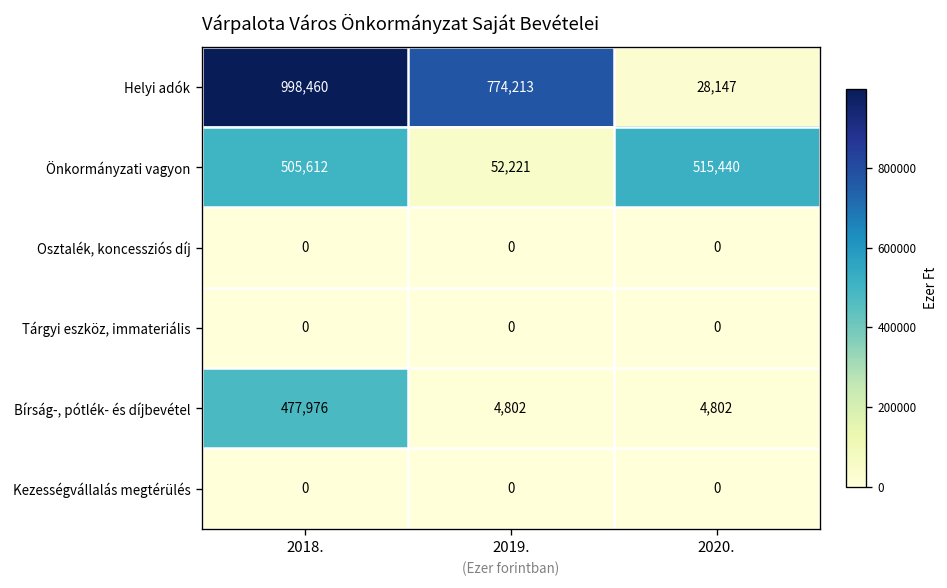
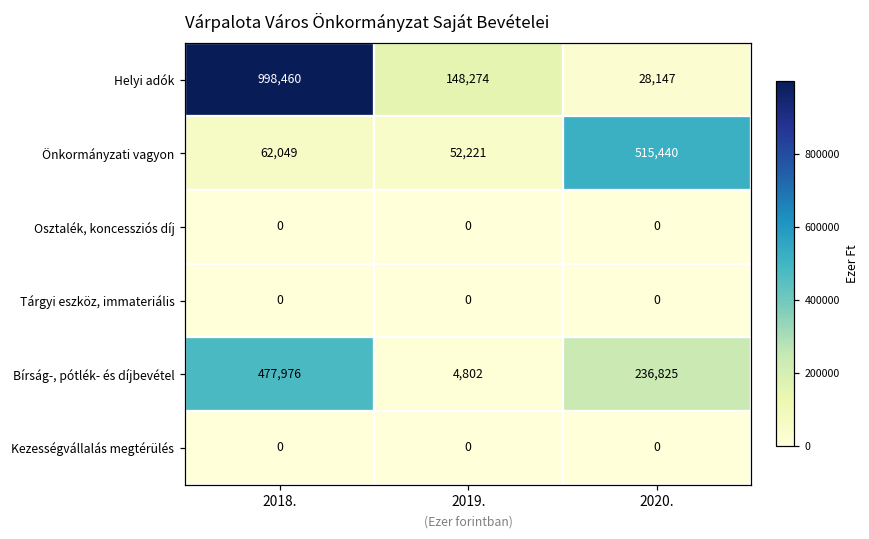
  {
    "Helyi adók": {
      "2018.": "998,460",
-     "2019.": "774,213",
+     "2019.": "148,274",
      "2020.": "28,147"
    },
    "Önkormányzati vagyon": {
-     "2018.": "505,612",
+     "2018.": "62,049",
      "2019.": "52,221",
      "2020.": "515,440"
    },
    "Osztalék, koncessziós díj": {
      "2018.": "0",
      "2019.": "0",
      "2020.": "0"
    },
    "Tárgyi eszköz, immateriális": {
      "2018.": "0",
      "2019.": "0",
      "2020.": "0"
    },
    "Bírság-, pótlék- és díjbevétel": {
      "2018.": "477,976",
      "2019.": "4,802",
-     "2020.": "4,802"
+     "2020.": "236,825"
    },
    "Kezességvállalás megtérülés": {
      "2018.": "0",
      "2019.": "0",
      "2020.": "0"
    }
  }
